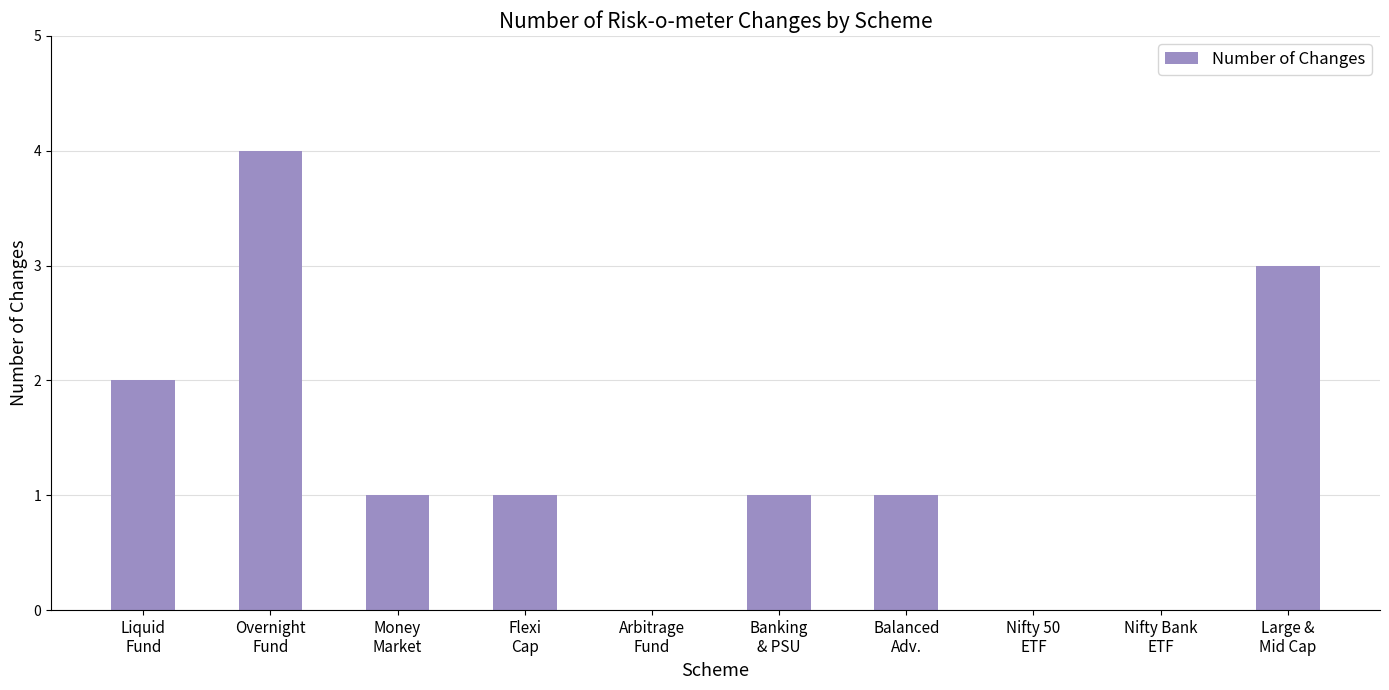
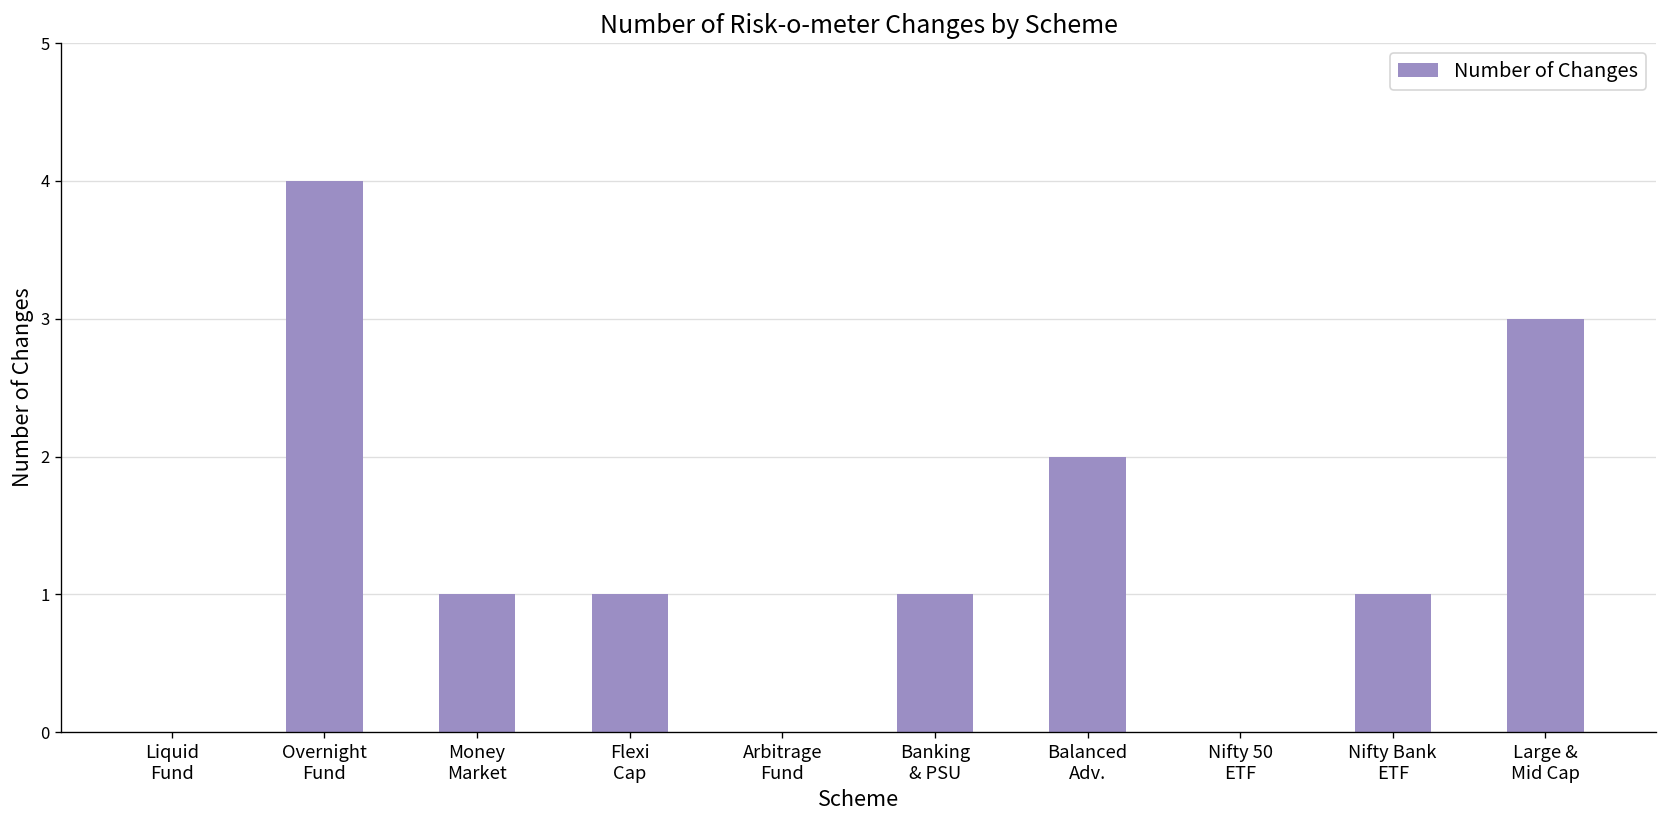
  {
-   "Liquid Fund": 2,
+   "Liquid Fund": 0,
    "Overnight Fund": 4,
    "Money Market": 1,
    "Flexi Cap": 1,
    "Arbitrage Fund": 0,
    "Banking & PSU": 1,
-   "Balanced Adv.": 1,
+   "Balanced Adv.": 2,
    "Nifty 50 ETF": 0,
-   "Nifty Bank ETF": 0,
+   "Nifty Bank ETF": 1,
    "Large & Mid Cap": 3
  }
